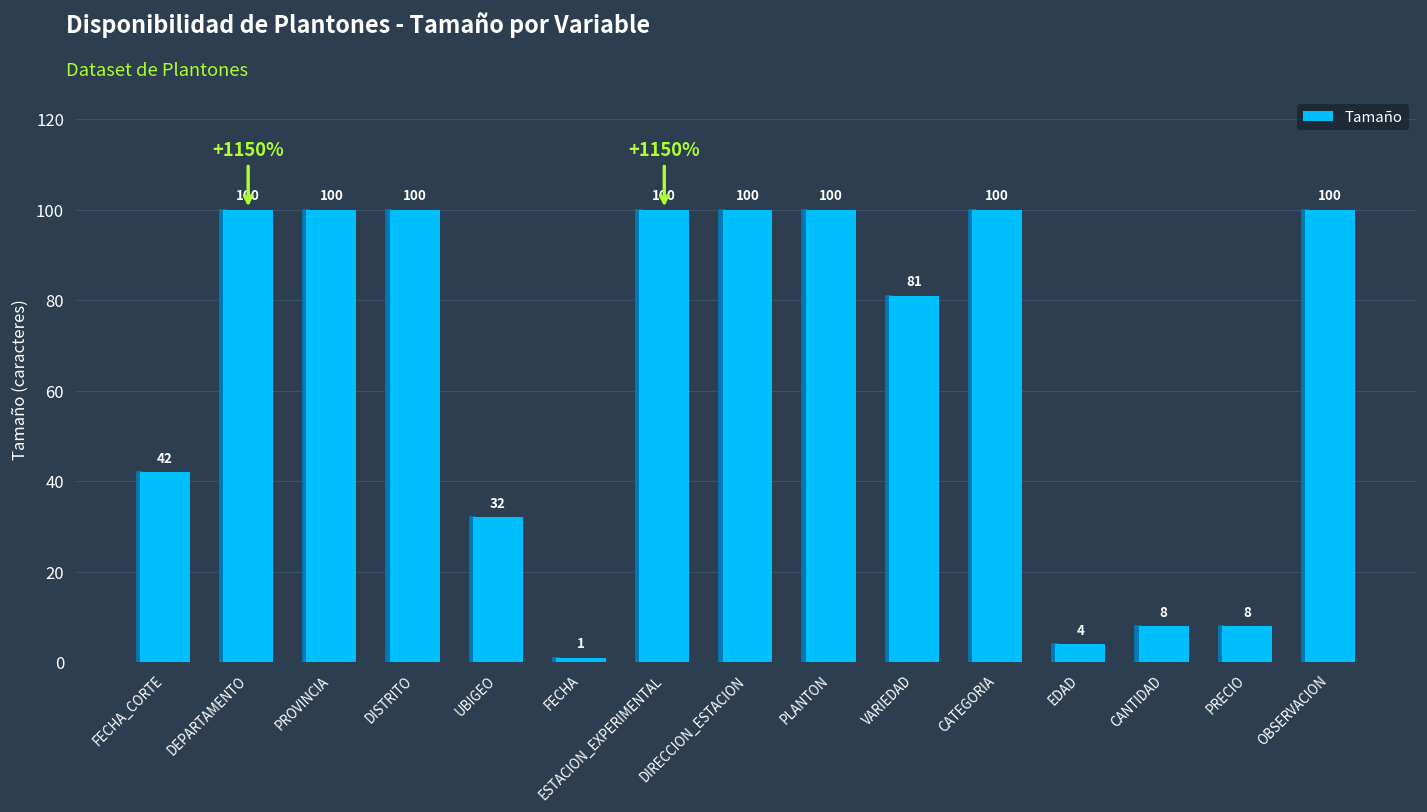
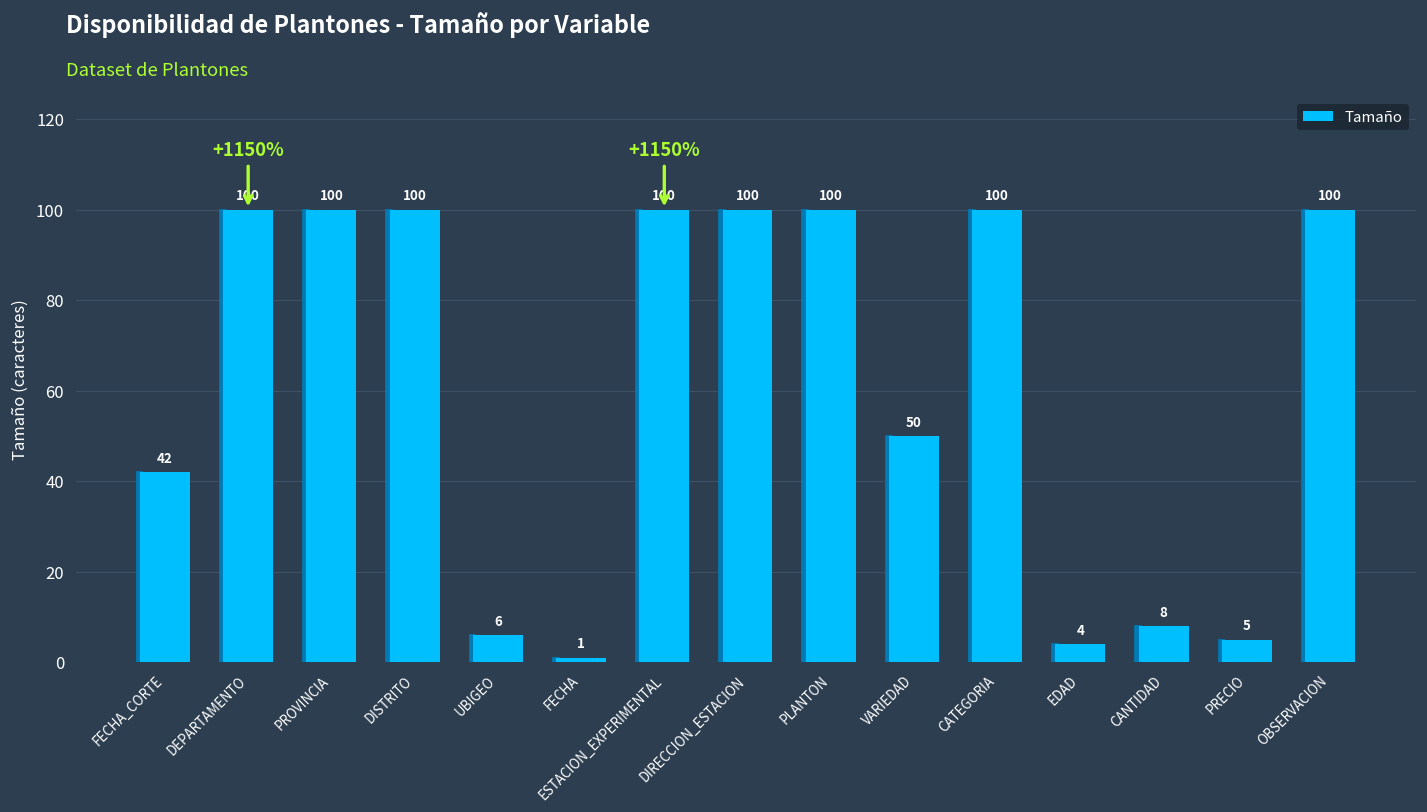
  {
    "FECHA_CORTE": 42,
    "PROVINCIA": 100,
    "DISTRITO": 100,
-   "UBIGEO": 32,
+   "UBIGEO": 6,
    "FECHA": 1,
    "DIRECCION_ESTACION": 100,
    "PLANTON": 100,
-   "VARIEDAD": 81,
+   "VARIEDAD": 50,
    "CATEGORIA": 100,
    "EDAD": 4,
    "CANTIDAD": 8,
-   "PRECIO": 8,
+   "PRECIO": 5,
    "OBSERVACION": 100
  }
